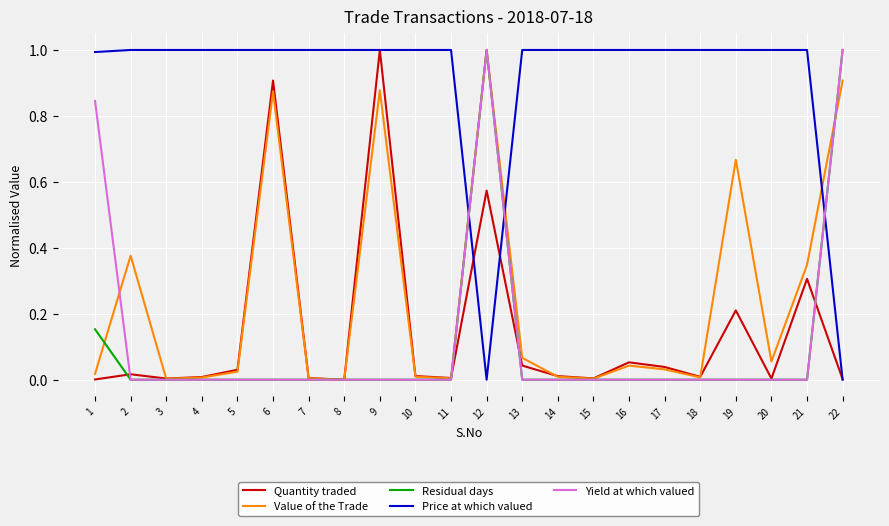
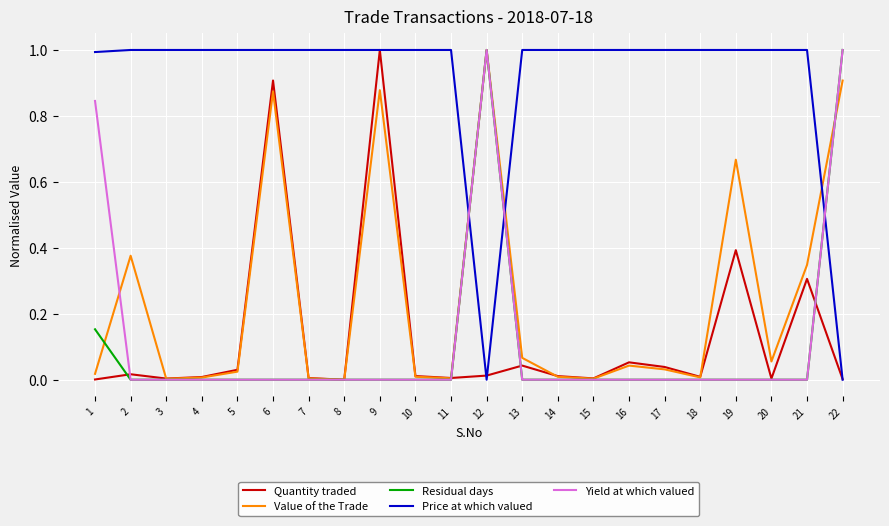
  {
    "Quantity traded": {
      "1": 0.00,
      "2": 0.02,
      "6": 0.91,
-     "12": 0.57,
+     "12": 0.01,
      "13": 0.04,
      "16": 0.05,
-     "19": 0.21,
+     "19": 0.39,
      "21": 0.31
    },
    "Value of the Trade": {
      "1": 0.02,
      "2": 0.38,
      "6": 0.87,
      "9": 0.88,
      "13": 0.07,
      "16": 0.04,
      "19": 0.67,
      "20": 0.06,
      "21": 0.35,
      "22": 0.91
    },
    "Residual days": {
      "1": 0.15
    },
    "Price at which valued": {
      "1": 0.99,
      "2": 1.00,
      "3": 1.00,
      "4": 1.00,
      "5": 1.00,
      "6": 1.00,
      "7": 1.00,
      "8": 1.00,
      "10": 1.00,
      "11": 1.00,
      "12": 0.00,
      "13": 1.00,
      "14": 1.00,
      "15": 1.00,
      "16": 1.00,
      "17": 1.00,
      "18": 1.00,
      "19": 1.00,
      "20": 1.00,
      "21": 1.00
    },
    "Yield at which valued": {
      "1": 0.85
    }
  }
